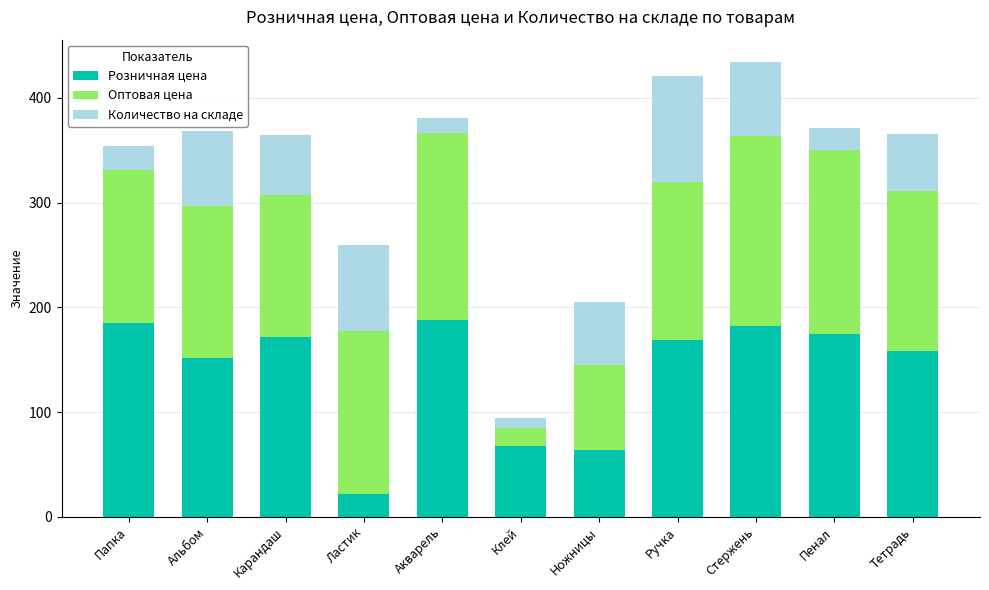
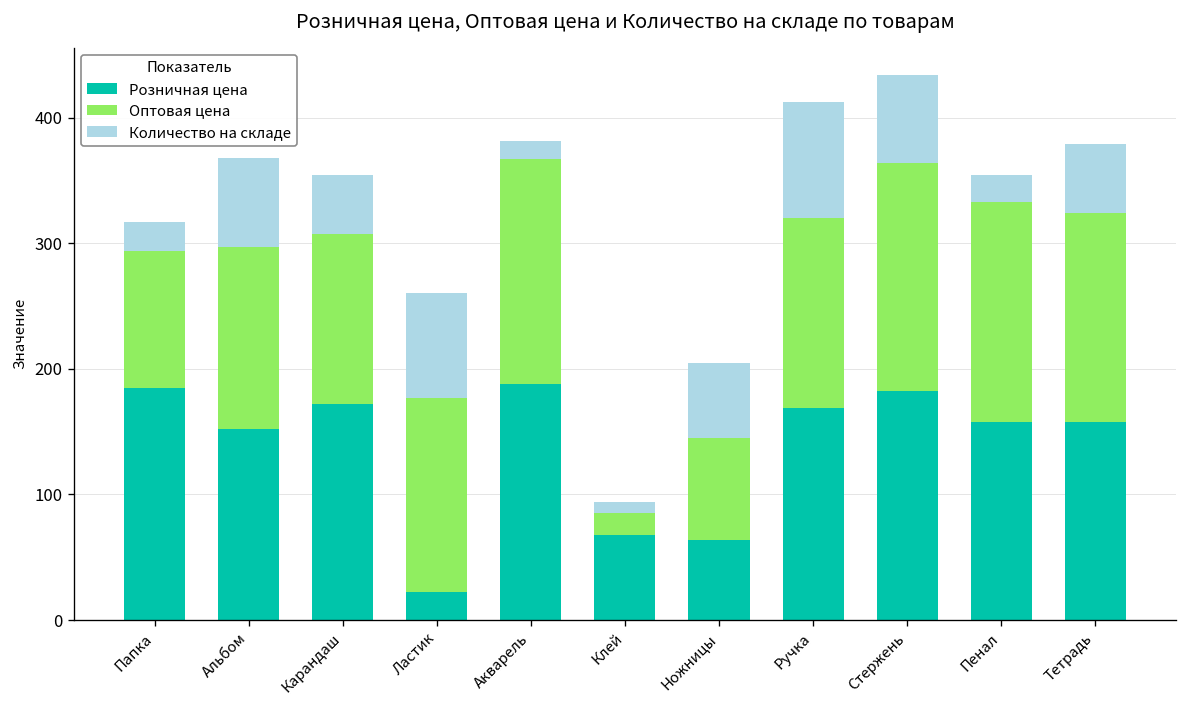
  {
    "Розничная цена": {
      "Папка": 185,
      "Альбом": 152,
      "Карандаш": 172,
      "Ластик": 22,
      "Акварель": 188,
      "Клей": 68,
      "Ножницы": 64,
      "Ручка": 169,
      "Стержень": 182,
-     "Пенал": 175,
+     "Пенал": 158,
      "Тетрадь": 158
    },
    "Оптовая цена": {
-     "Папка": 146,
+     "Папка": 109,
      "Альбом": 145,
      "Карандаш": 135,
      "Ластик": 155,
      "Акварель": 179,
      "Клей": 17,
      "Ножницы": 81,
      "Ручка": 151,
      "Стержень": 182,
      "Пенал": 175,
-     "Тетрадь": 153
+     "Тетрадь": 166
    },
    "Количество на складе": {
      "Папка": 23,
      "Альбом": 71,
-     "Карандаш": 58,
+     "Карандаш": 47,
      "Ластик": 83,
      "Акварель": 14,
      "Клей": 9,
      "Ножницы": 60,
-     "Ручка": 101,
+     "Ручка": 92,
      "Стержень": 70,
      "Пенал": 21,
      "Тетрадь": 55
    }
  }
